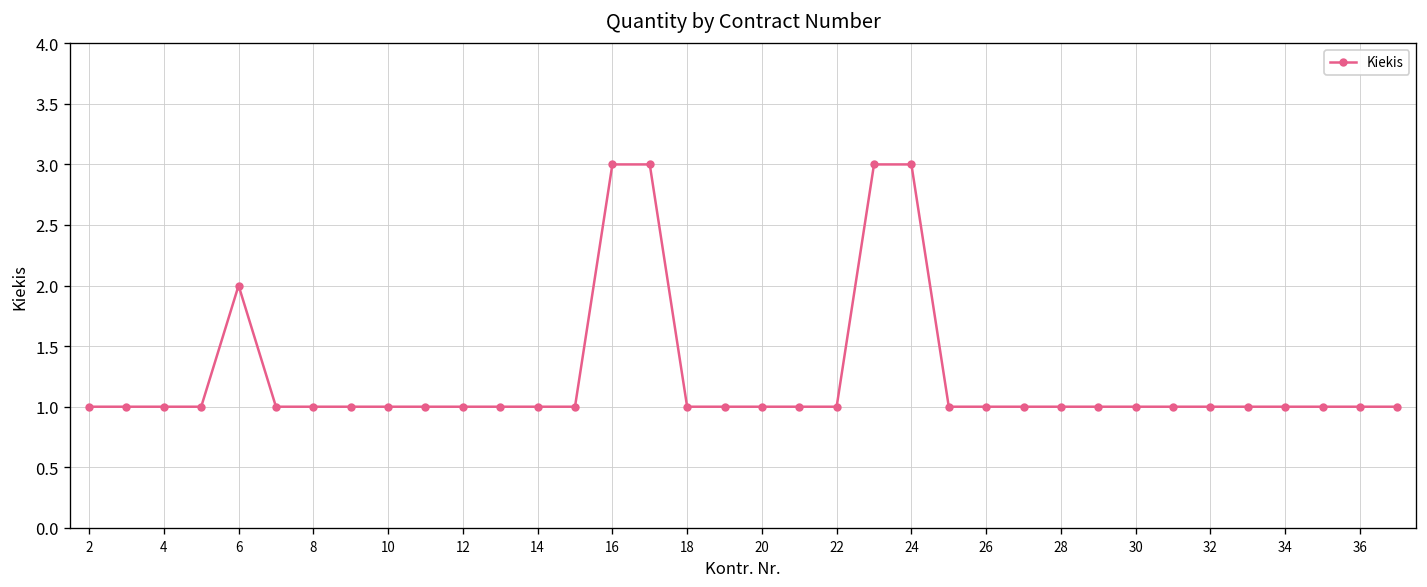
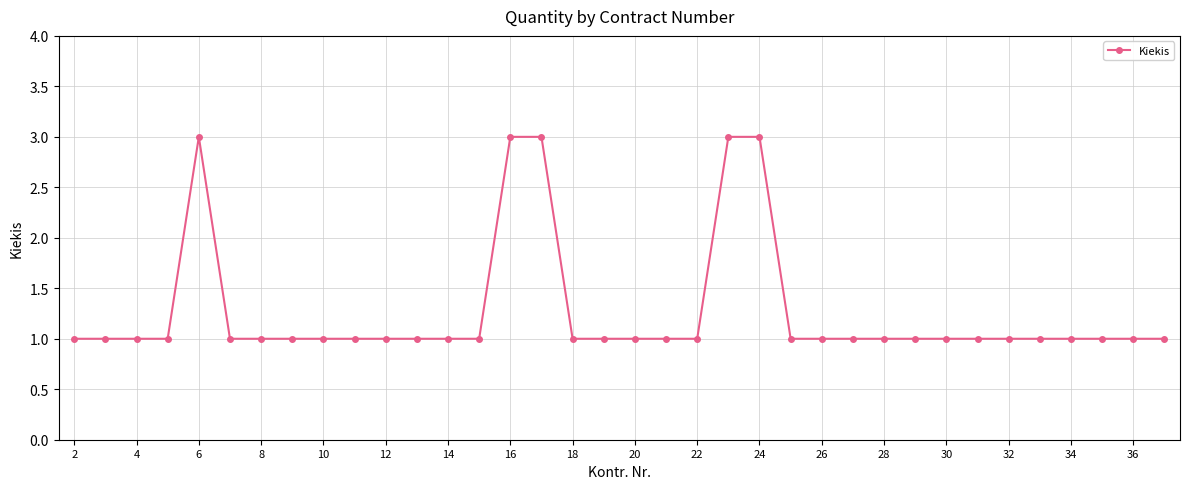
  {
    "2": 1,
    "4": 1,
-   "6": 2,
+   "6": 3,
    "8": 1,
    "10": 1,
    "12": 1,
    "14": 1,
    "16": 3,
    "18": 1,
    "20": 1,
    "22": 1,
    "24": 3,
    "26": 1,
    "28": 1,
    "30": 1,
    "32": 1,
    "34": 1,
    "36": 1
  }
